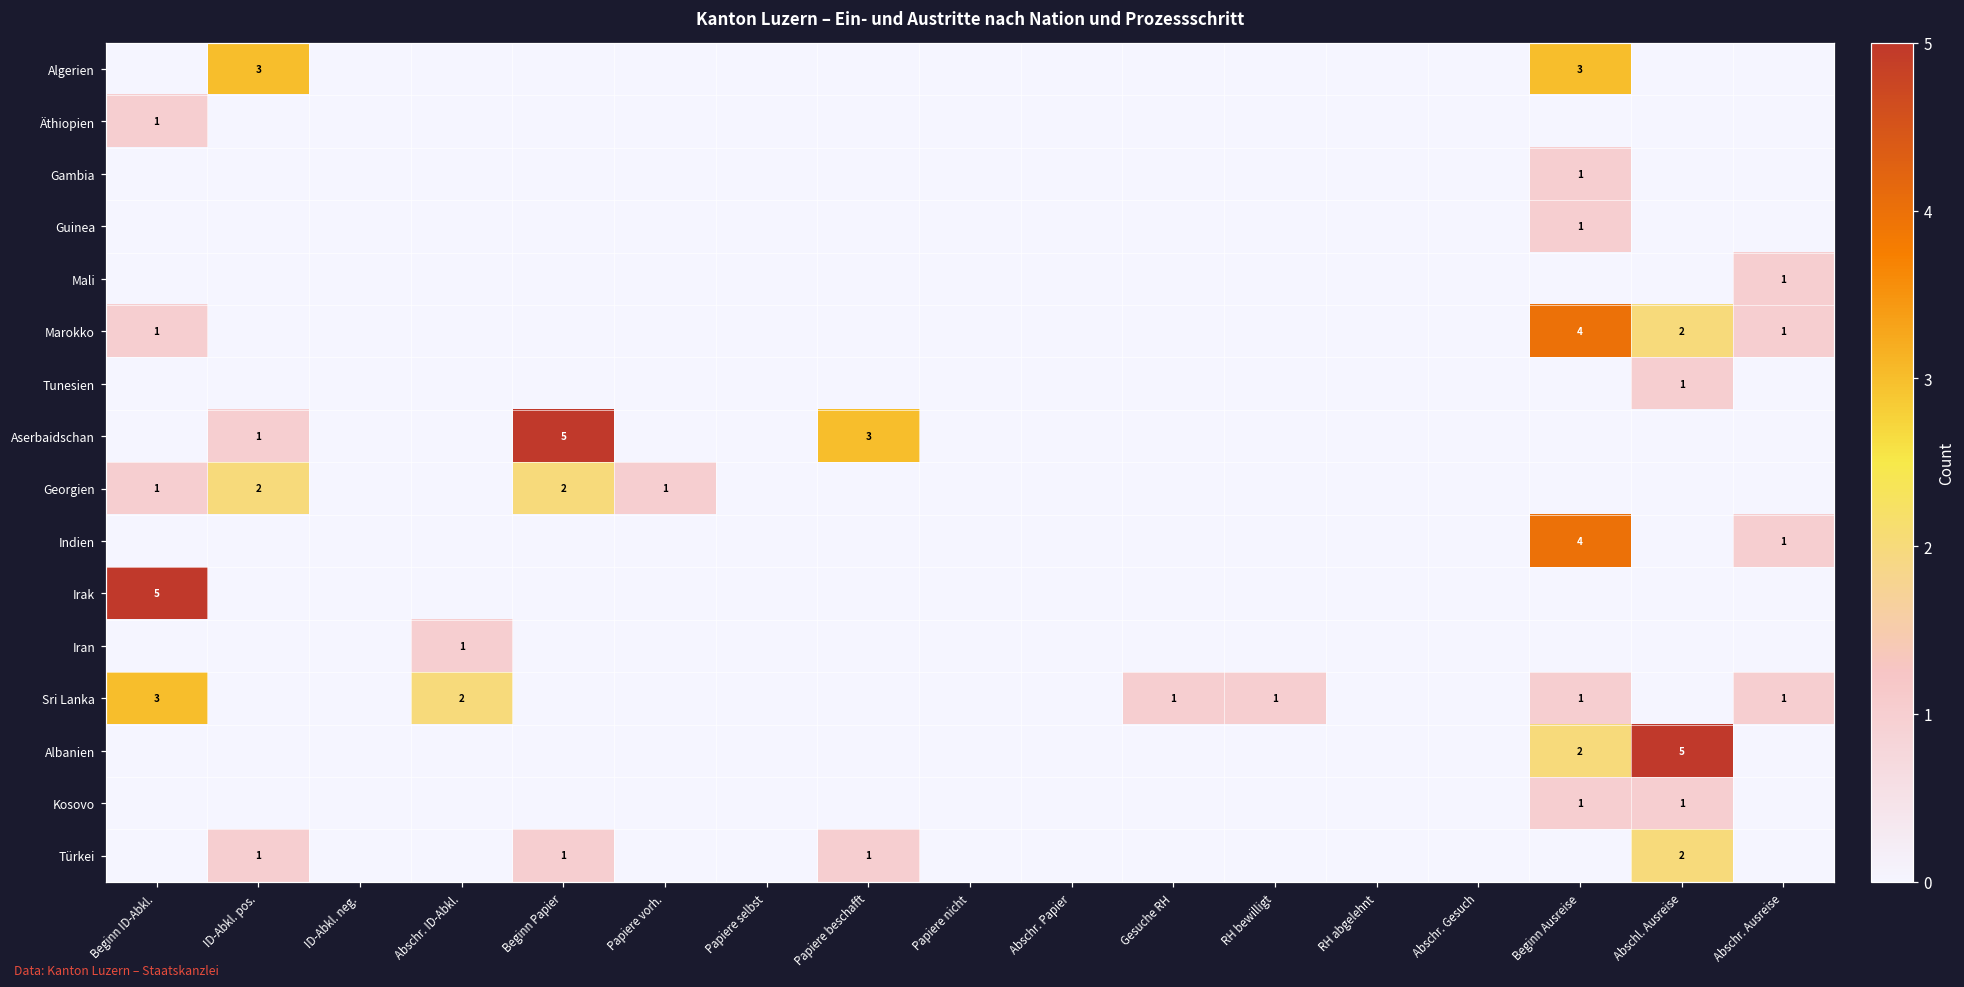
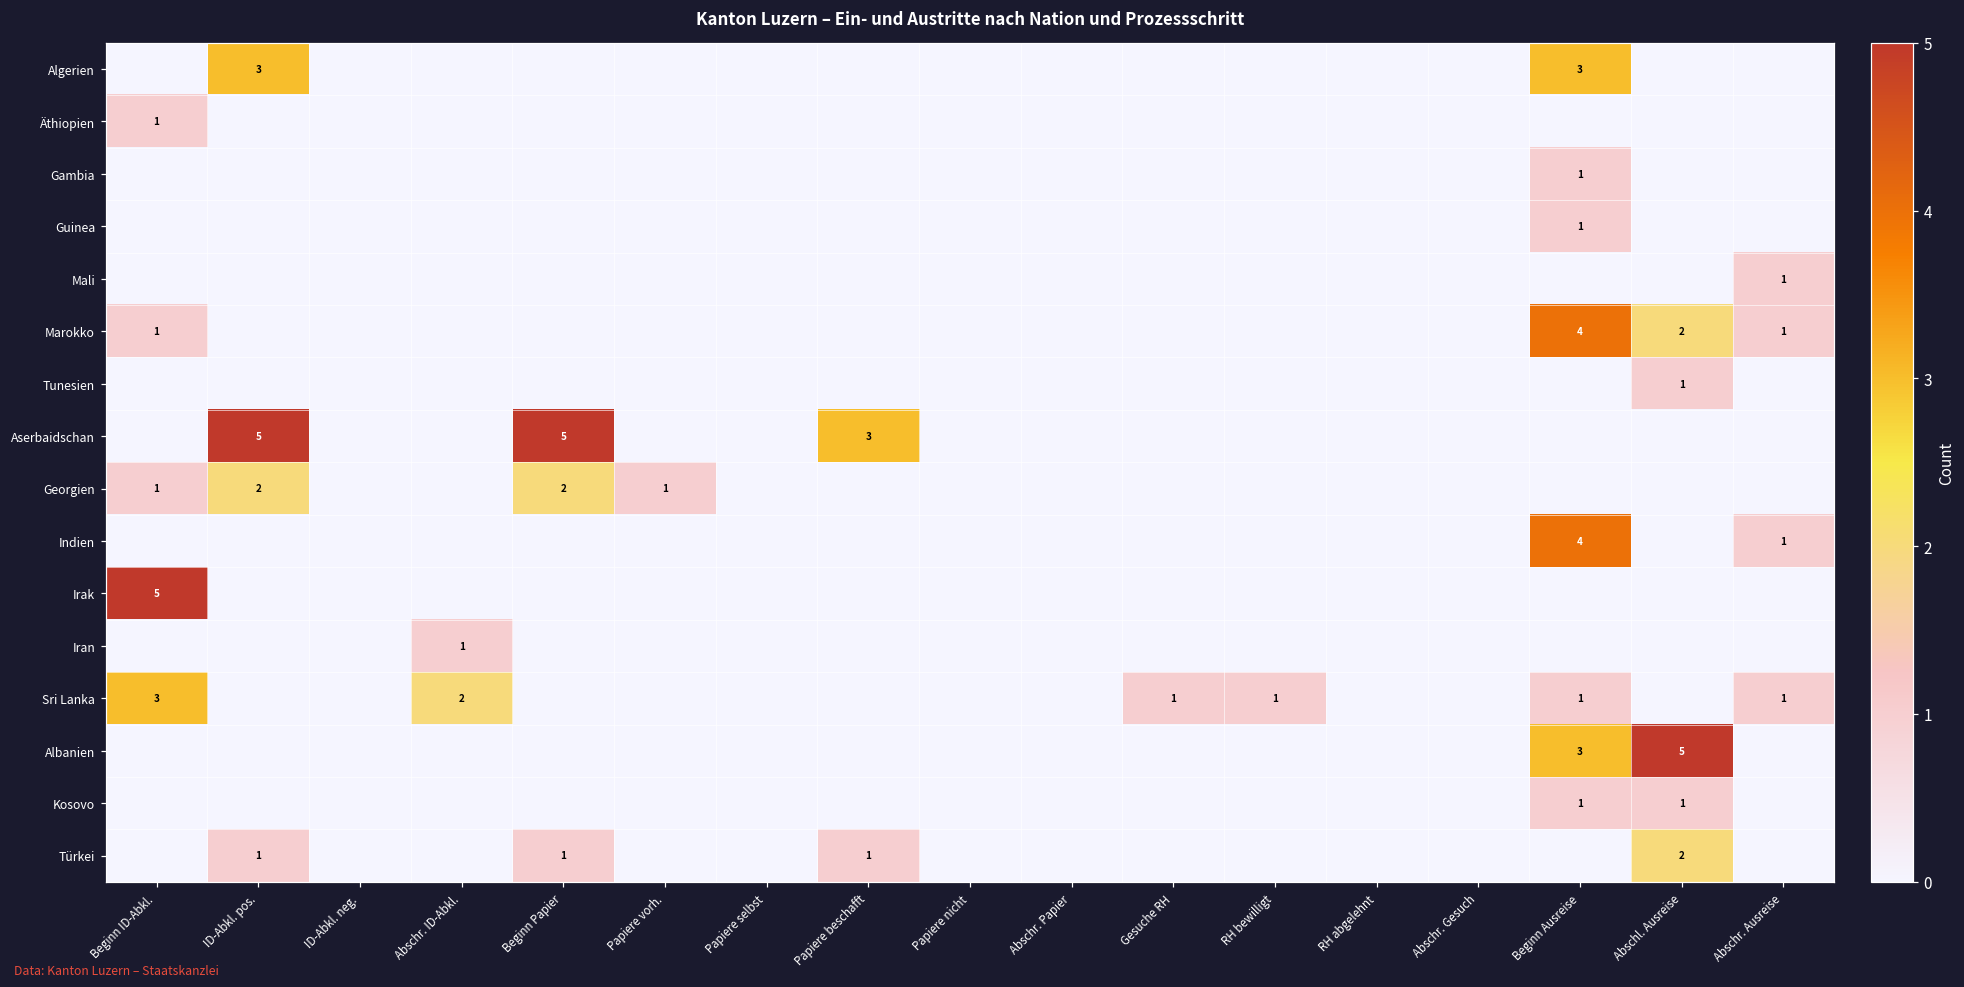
  {
    "Algerien": {
      "ID-Abkl. pos.": 3,
      "Beginn Ausreise": 3
    },
    "Äthiopien": {
      "Beginn ID-Abkl.": 1
    },
    "Gambia": {
      "Beginn Ausreise": 1
    },
    "Guinea": {
      "Beginn Ausreise": 1
    },
    "Mali": {
      "Abschr. Ausreise": 1
    },
    "Marokko": {
      "Beginn ID-Abkl.": 1,
      "Beginn Ausreise": 4,
      "Abschl. Ausreise": 2,
      "Abschr. Ausreise": 1
    },
    "Tunesien": {
      "Abschl. Ausreise": 1
    },
    "Aserbaidschan": {
-     "ID-Abkl. pos.": 1,
+     "ID-Abkl. pos.": 5,
      "Beginn Papier": 5,
      "Papiere beschafft": 3
    },
    "Georgien": {
      "Beginn ID-Abkl.": 1,
      "ID-Abkl. pos.": 2,
      "Beginn Papier": 2,
      "Papiere vorh.": 1
    },
    "Indien": {
      "Beginn Ausreise": 4,
      "Abschr. Ausreise": 1
    },
    "Irak": {
      "Beginn ID-Abkl.": 5
    },
    "Iran": {
      "Abschr. ID-Abkl.": 1
    },
    "Sri Lanka": {
      "Beginn ID-Abkl.": 3,
      "Abschr. ID-Abkl.": 2,
      "Gesuche RH": 1,
      "RH bewilligt": 1,
      "Beginn Ausreise": 1,
      "Abschr. Ausreise": 1
    },
    "Albanien": {
-     "Beginn Ausreise": 2,
+     "Beginn Ausreise": 3,
      "Abschl. Ausreise": 5
    },
    "Kosovo": {
      "Beginn Ausreise": 1,
      "Abschl. Ausreise": 1
    },
    "Türkei": {
      "ID-Abkl. pos.": 1,
      "Beginn Papier": 1,
      "Papiere beschafft": 1,
      "Abschl. Ausreise": 2
    }
  }
